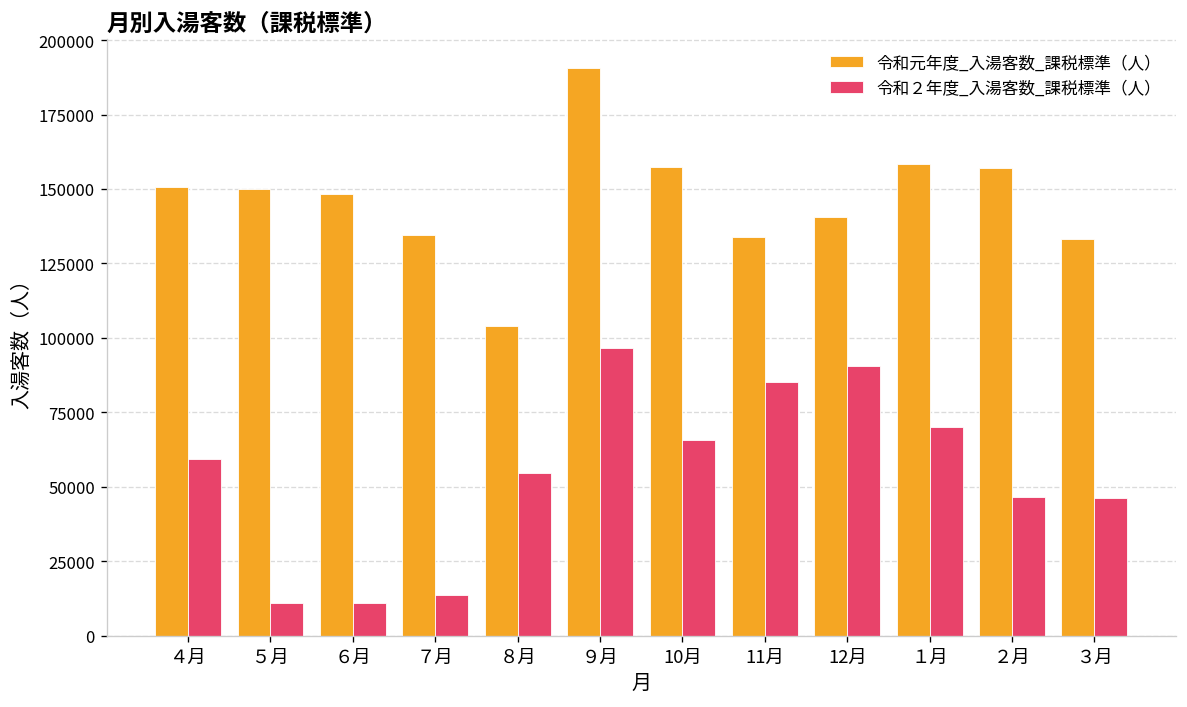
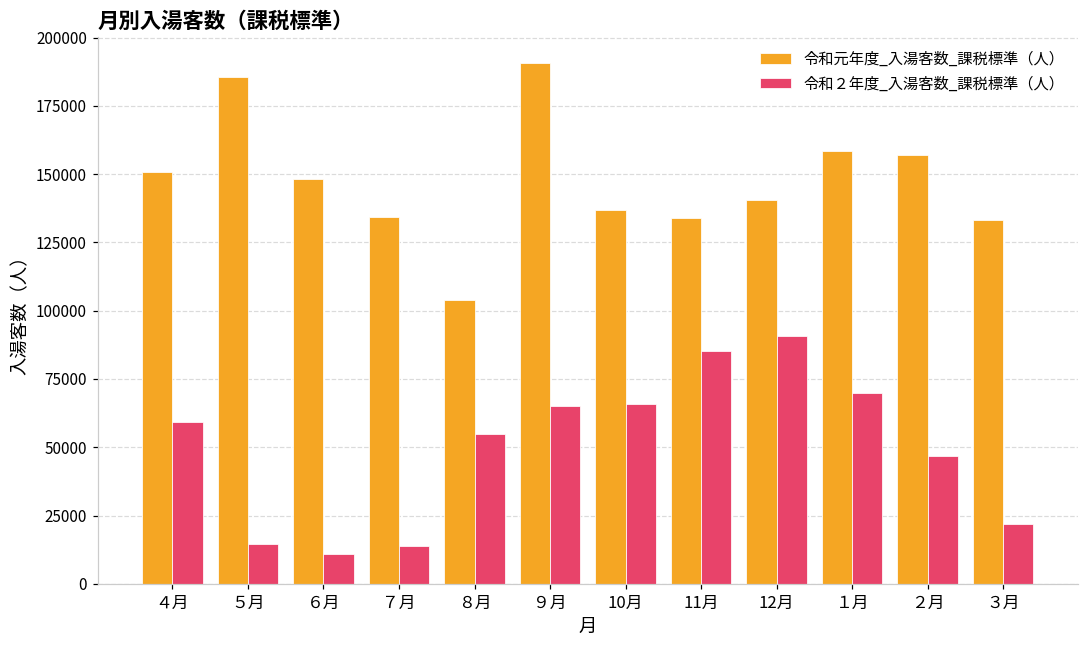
  {
    "令和元年度_入湯客数_課税標準（人）": {
      "４月": 151000,
-     "５月": 150000,
+     "５月": 186000,
      "６月": 148000,
      "７月": 134000,
      "８月": 104000,
      "９月": 191000,
-     "10月": 157000,
+     "10月": 137000,
      "11月": 134000,
      "12月": 141000,
      "１月": 158000,
      "２月": 157000,
      "３月": 133000
    },
    "令和２年度_入湯客数_課税標準（人）": {
      "４月": 59000,
-     "５月": 11000,
+     "５月": 14000,
      "６月": 11000,
      "７月": 14000,
      "８月": 55000,
-     "９月": 97000,
+     "９月": 65000,
      "10月": 66000,
      "11月": 85000,
      "12月": 91000,
      "１月": 70000,
      "２月": 47000,
-     "３月": 46000
+     "３月": 22000
    }
  }
